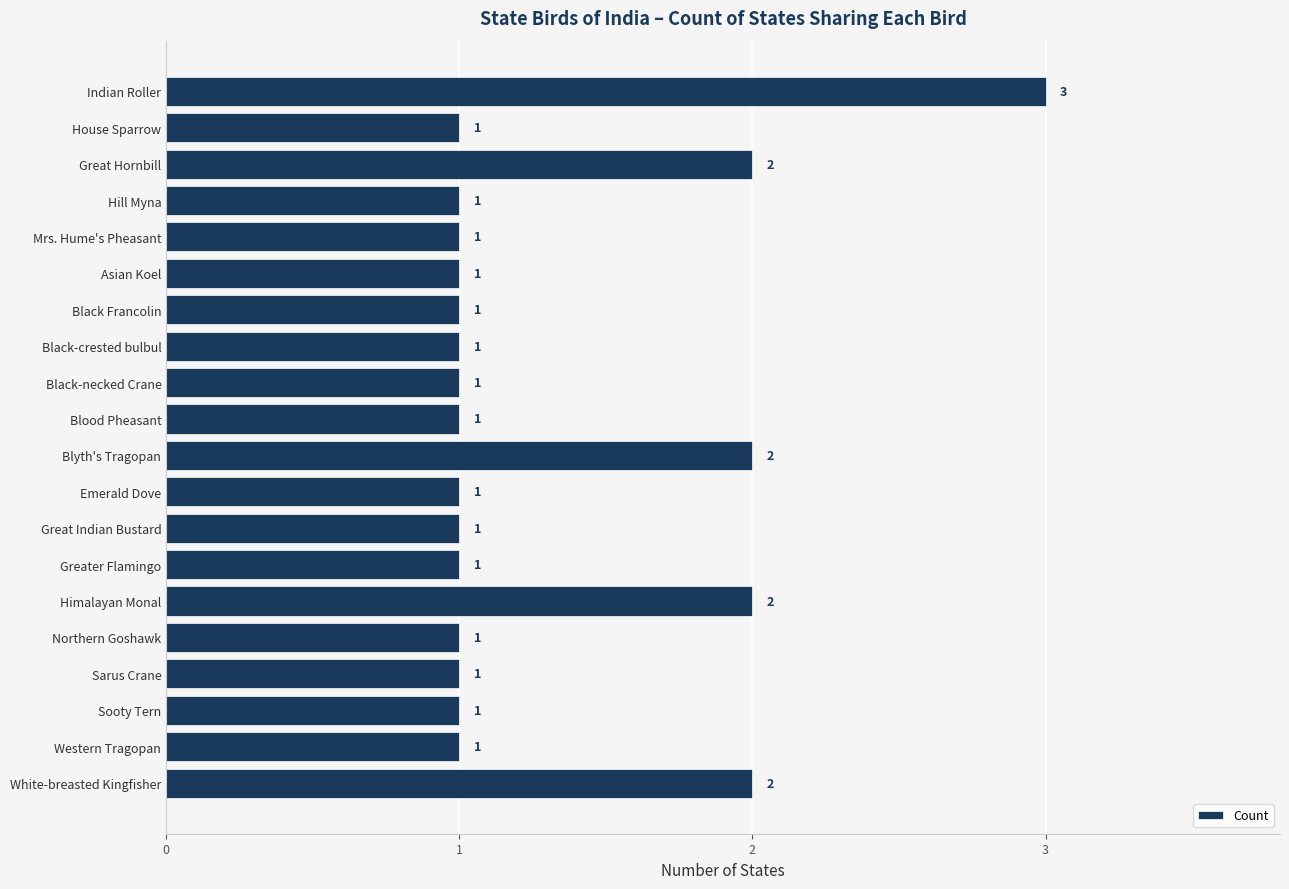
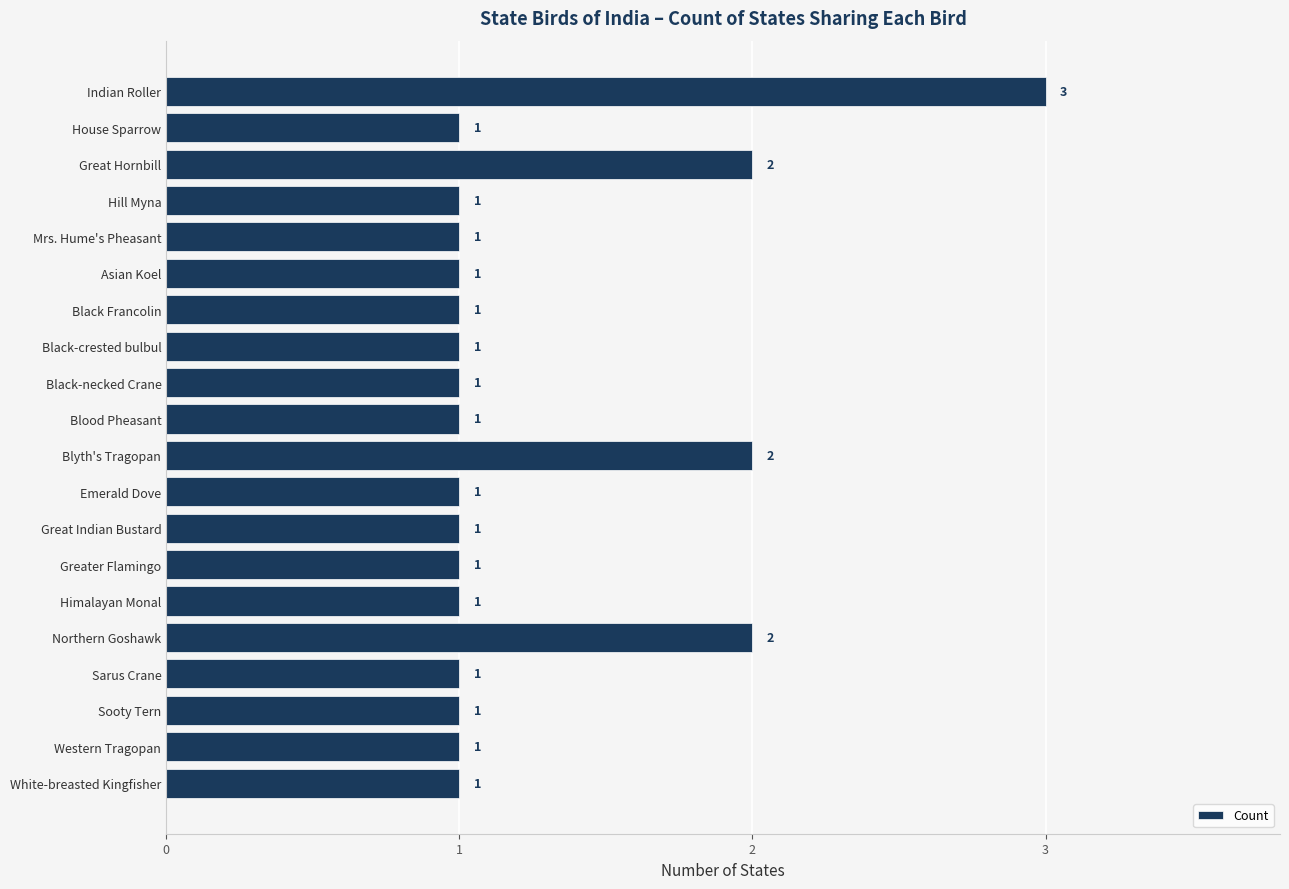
  {
    "Indian Roller": 3,
    "House Sparrow": 1,
    "Great Hornbill": 2,
    "Hill Myna": 1,
    "Mrs. Hume's Pheasant": 1,
    "Asian Koel": 1,
    "Black Francolin": 1,
    "Black-crested bulbul": 1,
    "Black-necked Crane": 1,
    "Blood Pheasant": 1,
    "Blyth's Tragopan": 2,
    "Emerald Dove": 1,
    "Great Indian Bustard": 1,
    "Greater Flamingo": 1,
-   "Himalayan Monal": 2,
-   "Northern Goshawk": 1,
+   "Himalayan Monal": 1,
+   "Northern Goshawk": 2,
    "Sarus Crane": 1,
    "Sooty Tern": 1,
    "Western Tragopan": 1,
-   "White-breasted Kingfisher": 2
+   "White-breasted Kingfisher": 1
  }
